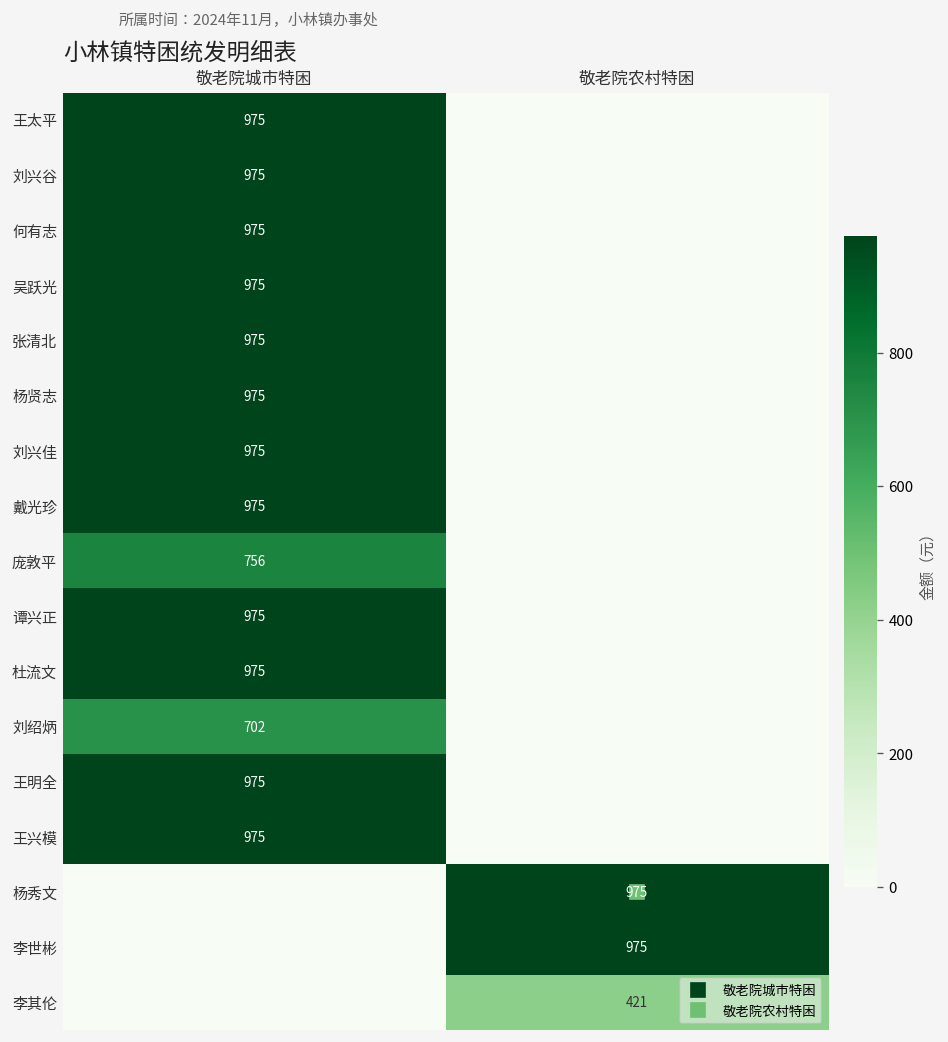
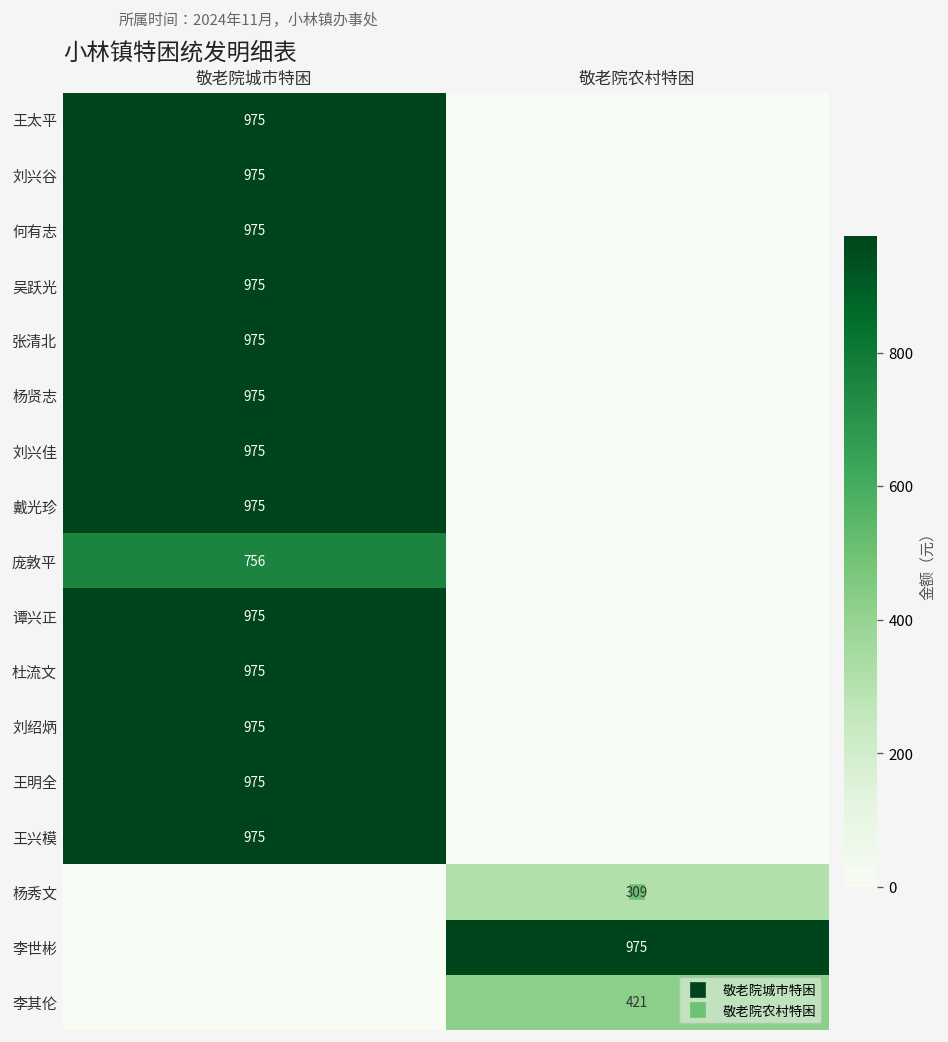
  {
    "刘兴谷": {
      "敬老院城市特困": 975
    },
    "何有志": {
      "敬老院城市特困": 975
    },
    "吴跃光": {
      "敬老院城市特困": 975
    },
    "张清北": {
      "敬老院城市特困": 975
    },
    "杨贤志": {
      "敬老院城市特困": 975
    },
    "刘兴佳": {
      "敬老院城市特困": 975
    },
    "戴光珍": {
      "敬老院城市特困": 975
    },
    "庞敦平": {
      "敬老院城市特困": 756
    },
    "谭兴正": {
      "敬老院城市特困": 975
    },
    "杜流文": {
      "敬老院城市特困": 975
    },
    "刘绍炳": {
-     "敬老院城市特困": 702
+     "敬老院城市特困": 975
    },
    "王明全": {
      "敬老院城市特困": 975
    },
    "王兴模": {
      "敬老院城市特困": 975
    },
    "杨秀文": {
-     "敬老院农村特困": 975
+     "敬老院农村特困": 309
    },
    "李世彬": {
      "敬老院农村特困": 975
    },
    "李其伦": {
      "敬老院农村特困": 421
    }
  }
